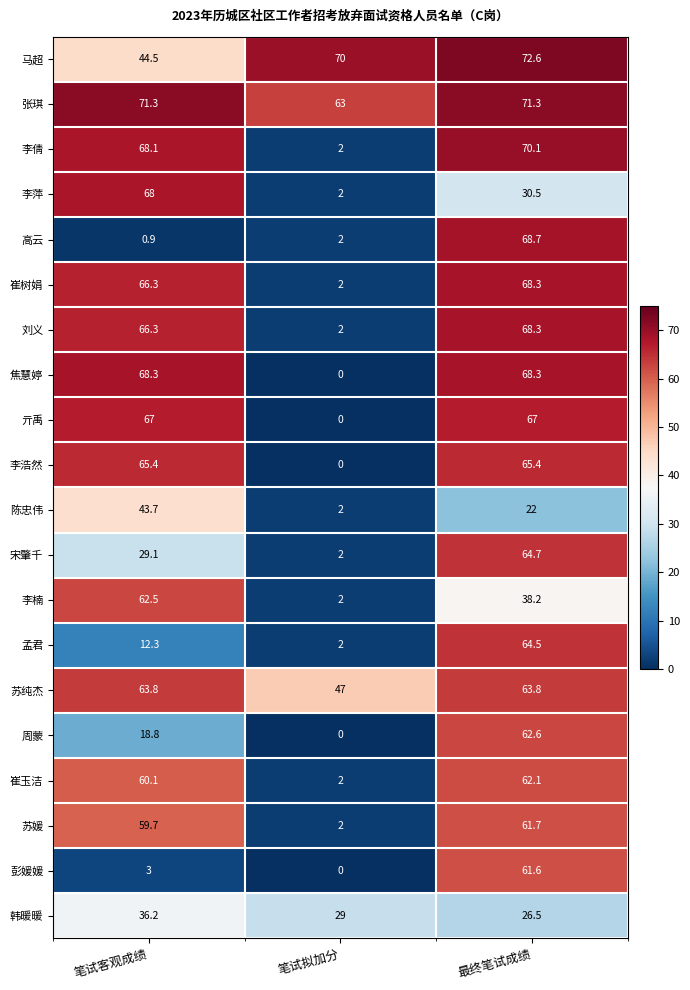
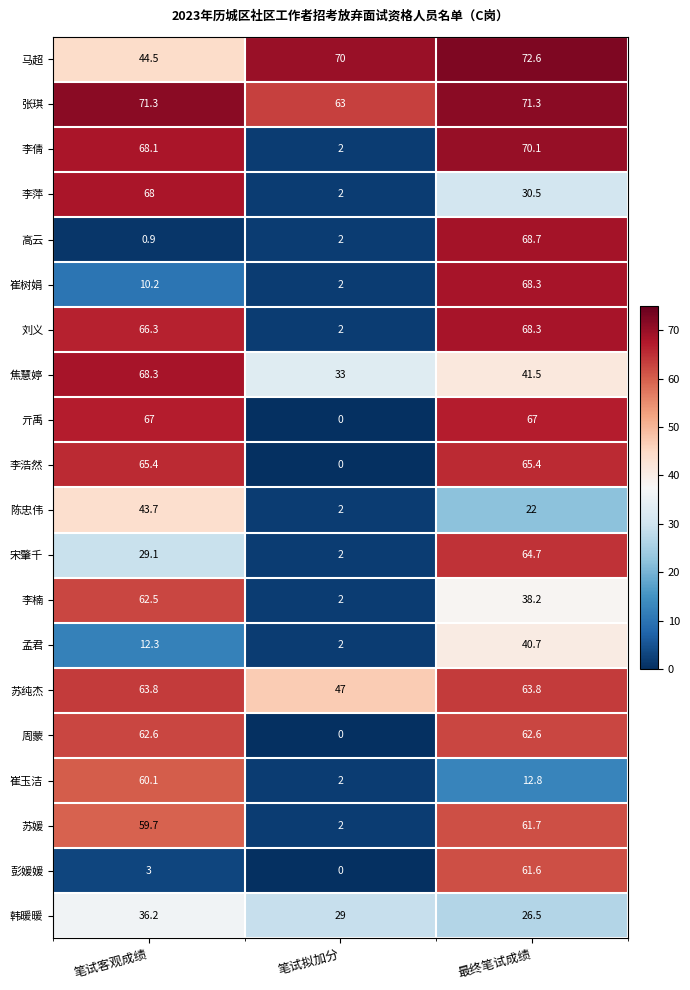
  {
    "马超": {
      "笔试客观成绩": 44.5,
      "笔试拟加分": 70,
      "最终笔试成绩": 72.6
    },
    "张琪": {
      "笔试客观成绩": 71.3,
      "笔试拟加分": 63,
      "最终笔试成绩": 71.3
    },
    "李倩": {
      "笔试客观成绩": 68.1,
      "笔试拟加分": 2,
      "最终笔试成绩": 70.1
    },
    "李萍": {
      "笔试客观成绩": 68,
      "笔试拟加分": 2,
      "最终笔试成绩": 30.5
    },
    "高云": {
      "笔试客观成绩": 0.9,
      "笔试拟加分": 2,
      "最终笔试成绩": 68.7
    },
    "崔树娟": {
-     "笔试客观成绩": 66.3,
+     "笔试客观成绩": 10.2,
      "笔试拟加分": 2,
      "最终笔试成绩": 68.3
    },
    "刘义": {
      "笔试客观成绩": 66.3,
      "笔试拟加分": 2,
      "最终笔试成绩": 68.3
    },
    "焦慧婷": {
      "笔试客观成绩": 68.3,
-     "笔试拟加分": 0,
-     "最终笔试成绩": 68.3
+     "笔试拟加分": 33,
+     "最终笔试成绩": 41.5
    },
    "亓禹": {
      "笔试客观成绩": 67,
      "笔试拟加分": 0,
      "最终笔试成绩": 67
    },
    "李浩然": {
      "笔试客观成绩": 65.4,
      "笔试拟加分": 0,
      "最终笔试成绩": 65.4
    },
    "陈忠伟": {
      "笔试客观成绩": 43.7,
      "笔试拟加分": 2,
      "最终笔试成绩": 22
    },
    "宋肇千": {
      "笔试客观成绩": 29.1,
      "笔试拟加分": 2,
      "最终笔试成绩": 64.7
    },
    "李楠": {
      "笔试客观成绩": 62.5,
      "笔试拟加分": 2,
      "最终笔试成绩": 38.2
    },
    "孟君": {
      "笔试客观成绩": 12.3,
      "笔试拟加分": 2,
-     "最终笔试成绩": 64.5
+     "最终笔试成绩": 40.7
    },
    "苏纯杰": {
      "笔试客观成绩": 63.8,
      "笔试拟加分": 47,
      "最终笔试成绩": 63.8
    },
    "周蒙": {
-     "笔试客观成绩": 18.8,
+     "笔试客观成绩": 62.6,
      "笔试拟加分": 0,
      "最终笔试成绩": 62.6
    },
    "崔玉洁": {
      "笔试客观成绩": 60.1,
      "笔试拟加分": 2,
-     "最终笔试成绩": 62.1
+     "最终笔试成绩": 12.8
    },
    "苏媛": {
      "笔试客观成绩": 59.7,
      "笔试拟加分": 2,
      "最终笔试成绩": 61.7
    },
    "彭媛媛": {
      "笔试客观成绩": 3,
      "笔试拟加分": 0,
      "最终笔试成绩": 61.6
    },
    "韩暖暖": {
      "笔试客观成绩": 36.2,
      "笔试拟加分": 29,
      "最终笔试成绩": 26.5
    }
  }
